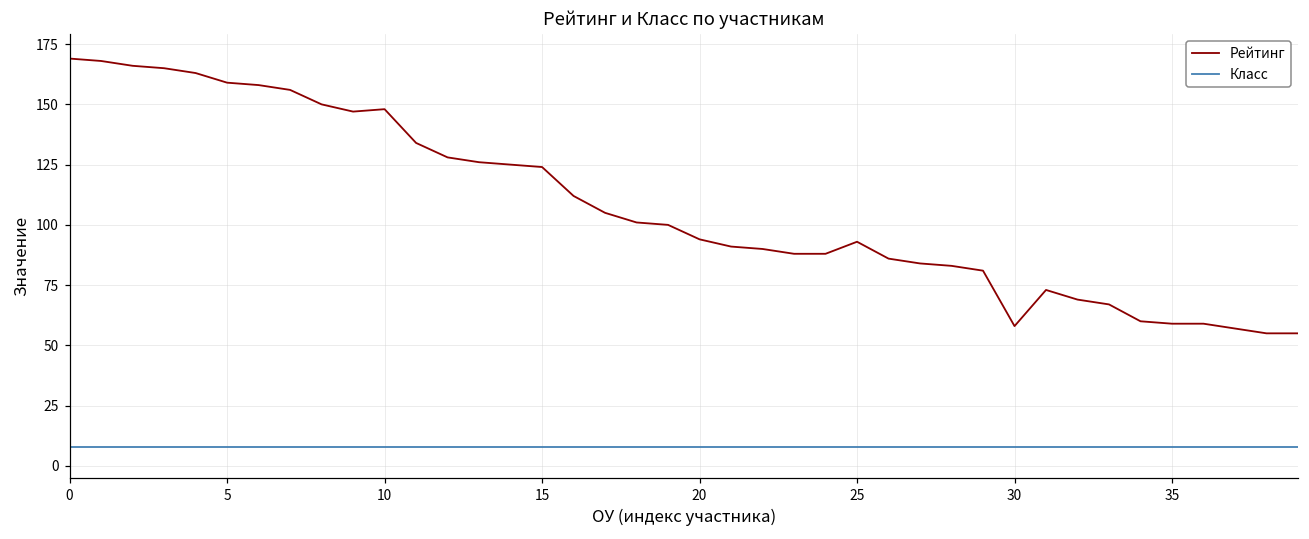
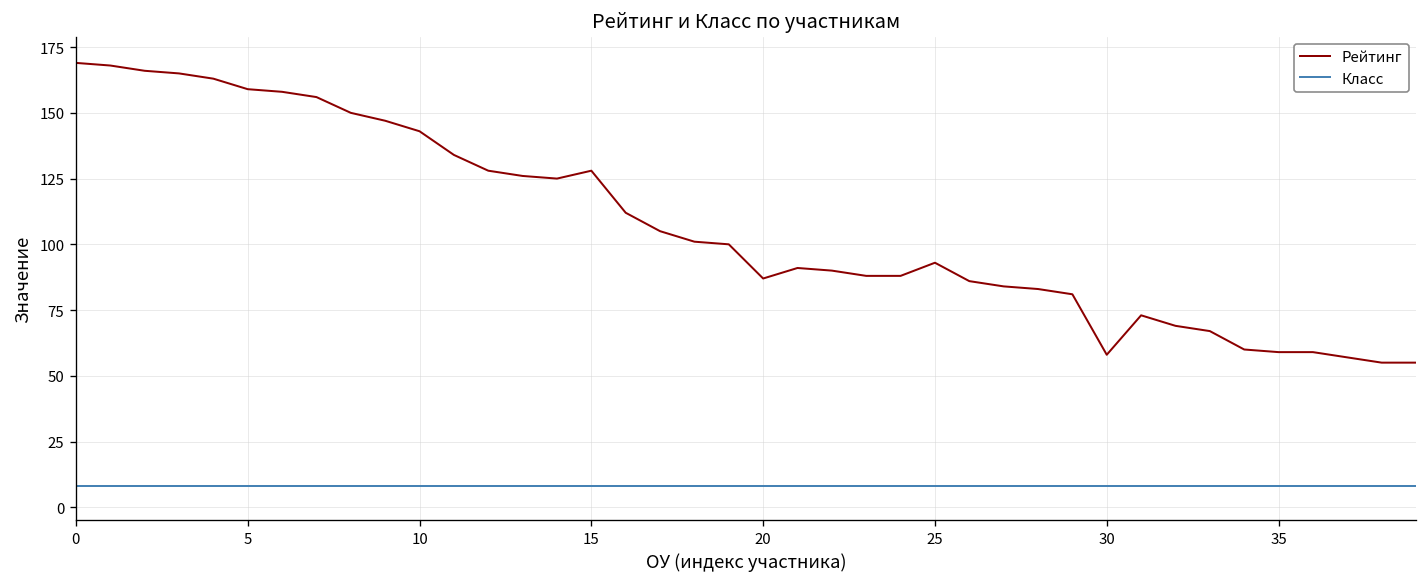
  {
    "Рейтинг": {
      "0": 169,
      "5": 159,
-     "10": 148,
-     "15": 124,
-     "20": 94,
+     "10": 143,
+     "15": 128,
+     "20": 87,
      "25": 93,
      "30": 58,
      "35": 59
    },
    "Класс": {
      "0": 8,
      "5": 8,
      "10": 8,
      "15": 8,
      "20": 8,
      "25": 8,
      "30": 8,
      "35": 8
    }
  }
